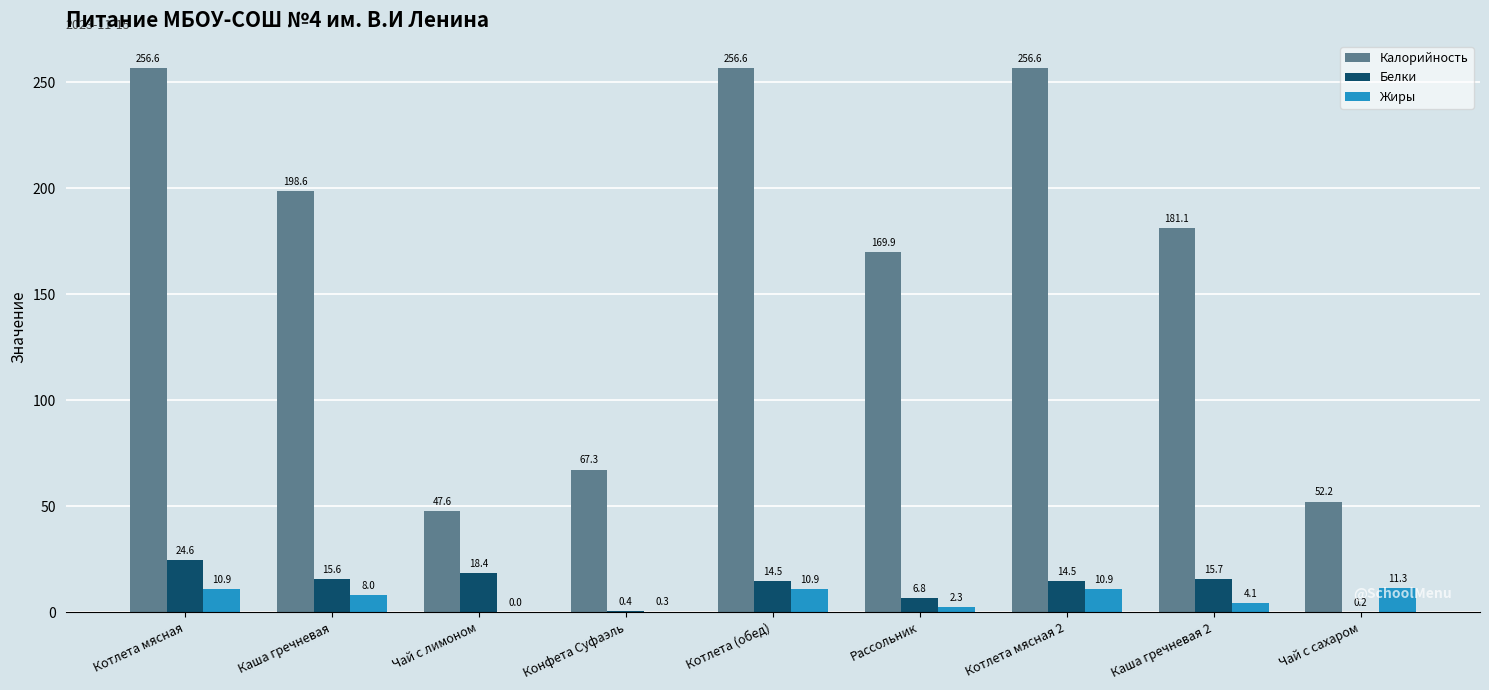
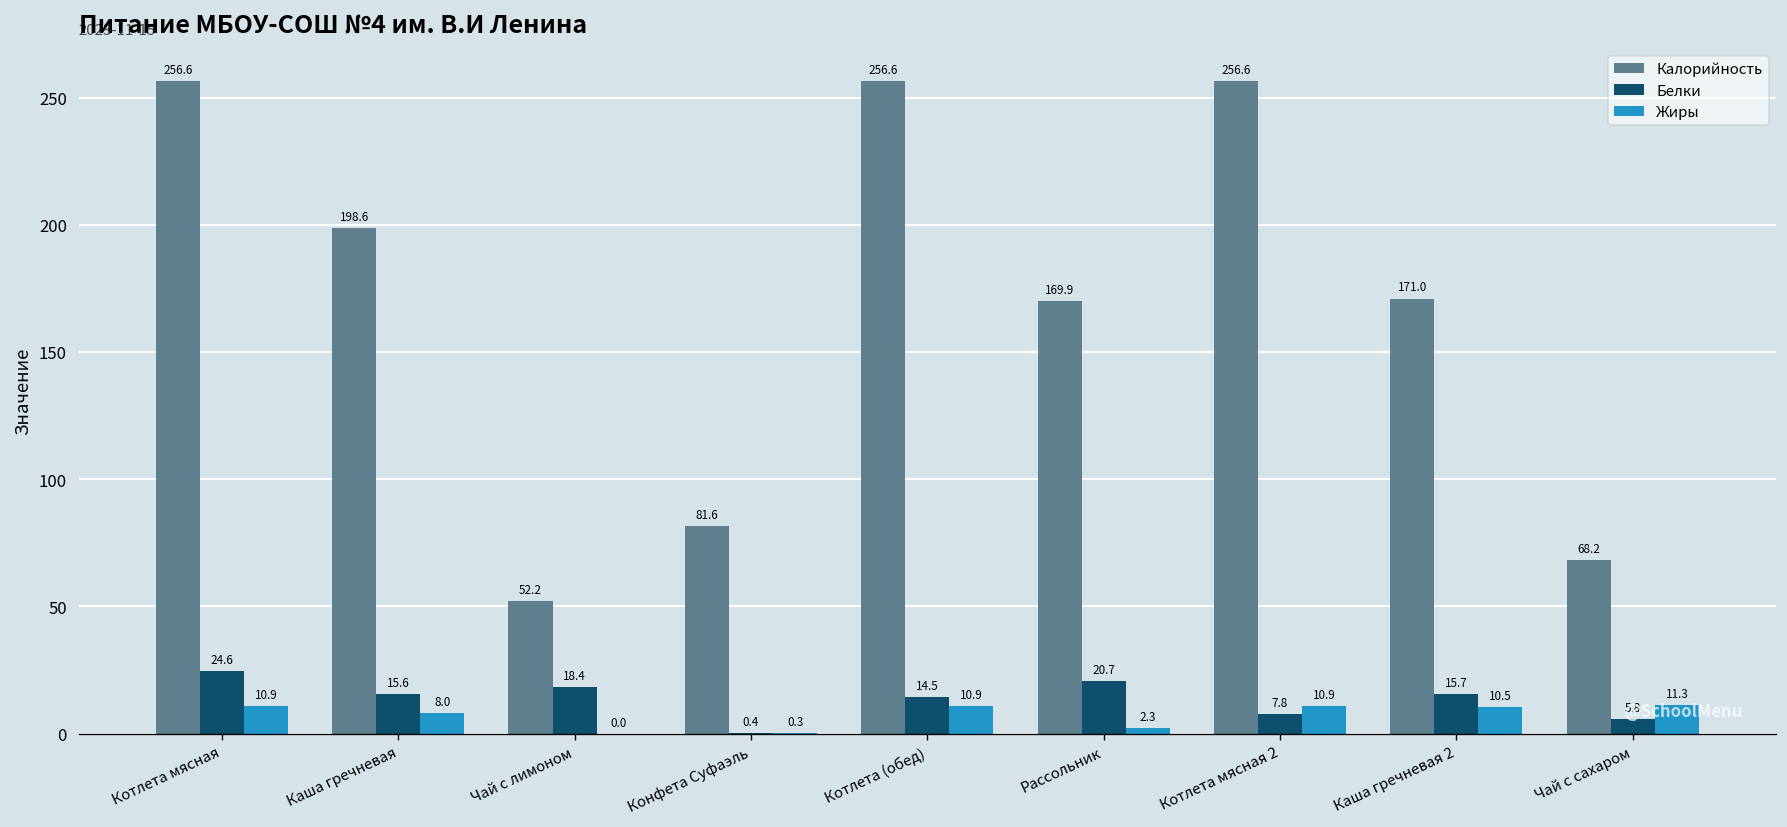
  {
    "Калорийность": {
      "Котлета мясная": 256.6,
      "Каша гречневая": 198.6,
-     "Чай с лимоном": 47.6,
-     "Конфета Суфаэль": 67.3,
+     "Чай с лимоном": 52.2,
+     "Конфета Суфаэль": 81.6,
      "Котлета (обед)": 256.6,
      "Рассольник": 169.9,
      "Котлета мясная 2": 256.6,
-     "Каша гречневая 2": 181.1,
-     "Чай с сахаром": 52.2
+     "Каша гречневая 2": 171.0,
+     "Чай с сахаром": 68.2
    },
    "Белки": {
      "Котлета мясная": 24.6,
      "Каша гречневая": 15.6,
      "Чай с лимоном": 18.4,
      "Конфета Суфаэль": 0.4,
      "Котлета (обед)": 14.5,
-     "Рассольник": 6.8,
-     "Котлета мясная 2": 14.5,
+     "Рассольник": 20.7,
+     "Котлета мясная 2": 7.8,
      "Каша гречневая 2": 15.7,
-     "Чай с сахаром": 0.2
+     "Чай с сахаром": 5.8
    },
    "Жиры": {
      "Котлета мясная": 10.9,
      "Каша гречневая": 8.0,
      "Чай с лимоном": 0.0,
      "Конфета Суфаэль": 0.3,
      "Котлета (обед)": 10.9,
      "Рассольник": 2.3,
      "Котлета мясная 2": 10.9,
-     "Каша гречневая 2": 4.1,
+     "Каша гречневая 2": 10.5,
      "Чай с сахаром": 11.3
    }
  }
